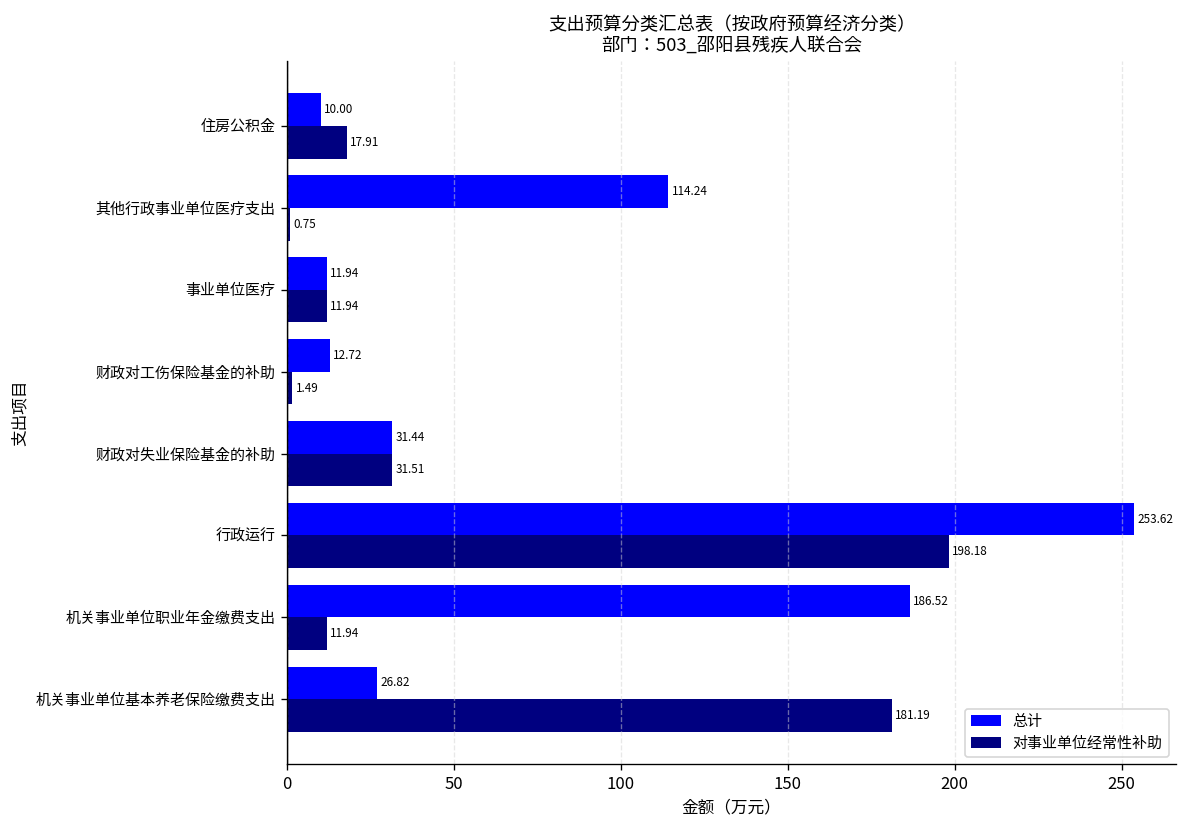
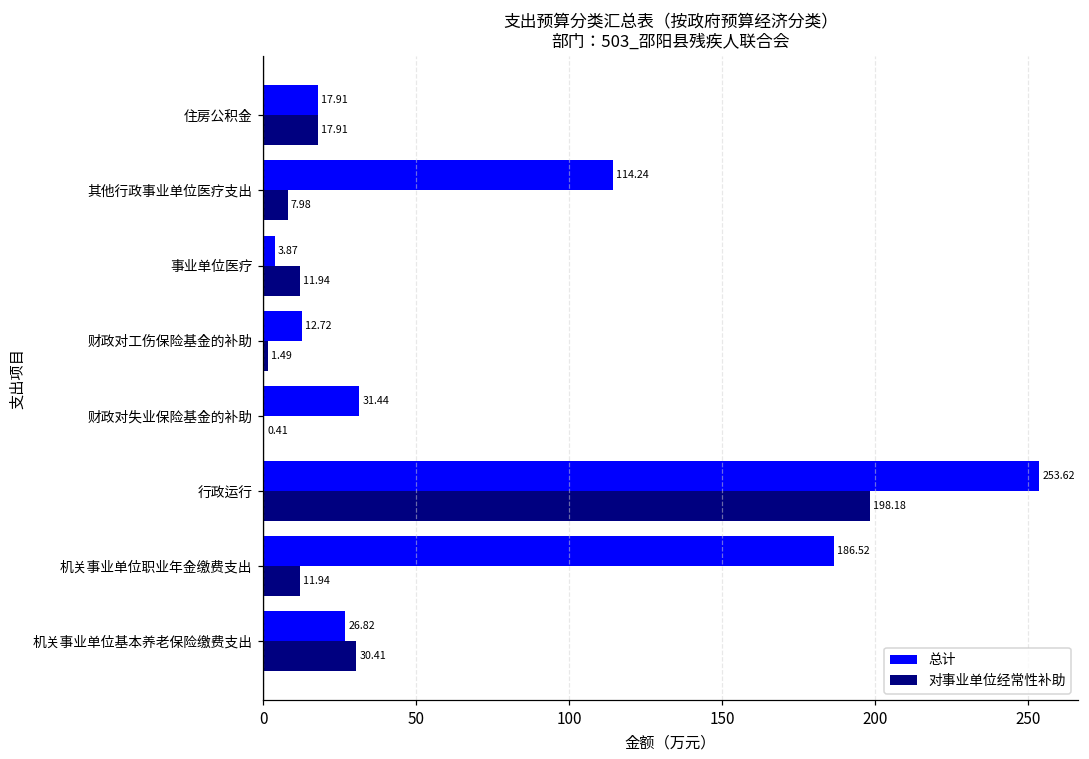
  {
    "总计": {
-     "住房公积金": 10.00,
+     "住房公积金": 17.91,
      "其他行政事业单位医疗支出": 114.24,
-     "事业单位医疗": 11.94,
+     "事业单位医疗": 3.87,
      "财政对工伤保险基金的补助": 12.72,
      "财政对失业保险基金的补助": 31.44,
      "行政运行": 253.62,
      "机关事业单位职业年金缴费支出": 186.52,
      "机关事业单位基本养老保险缴费支出": 26.82
    },
    "对事业单位经常性补助": {
      "住房公积金": 17.91,
-     "其他行政事业单位医疗支出": 0.75,
+     "其他行政事业单位医疗支出": 7.98,
      "事业单位医疗": 11.94,
      "财政对工伤保险基金的补助": 1.49,
-     "财政对失业保险基金的补助": 31.51,
+     "财政对失业保险基金的补助": 0.41,
      "行政运行": 198.18,
      "机关事业单位职业年金缴费支出": 11.94,
-     "机关事业单位基本养老保险缴费支出": 181.19
+     "机关事业单位基本养老保险缴费支出": 30.41
    }
  }
